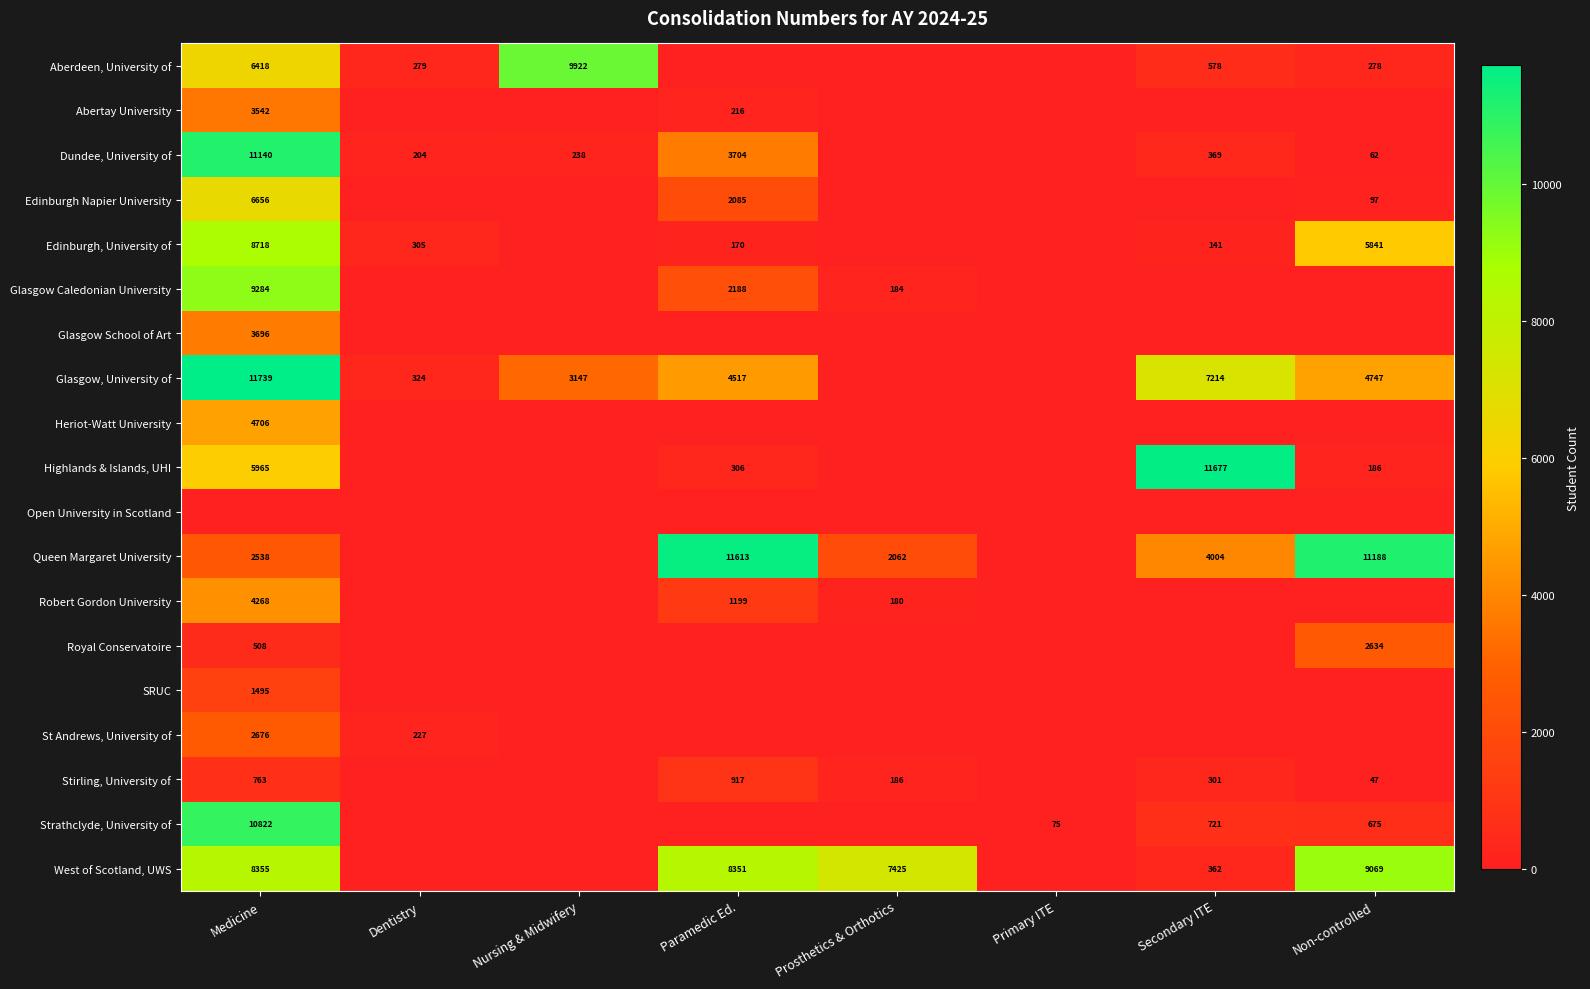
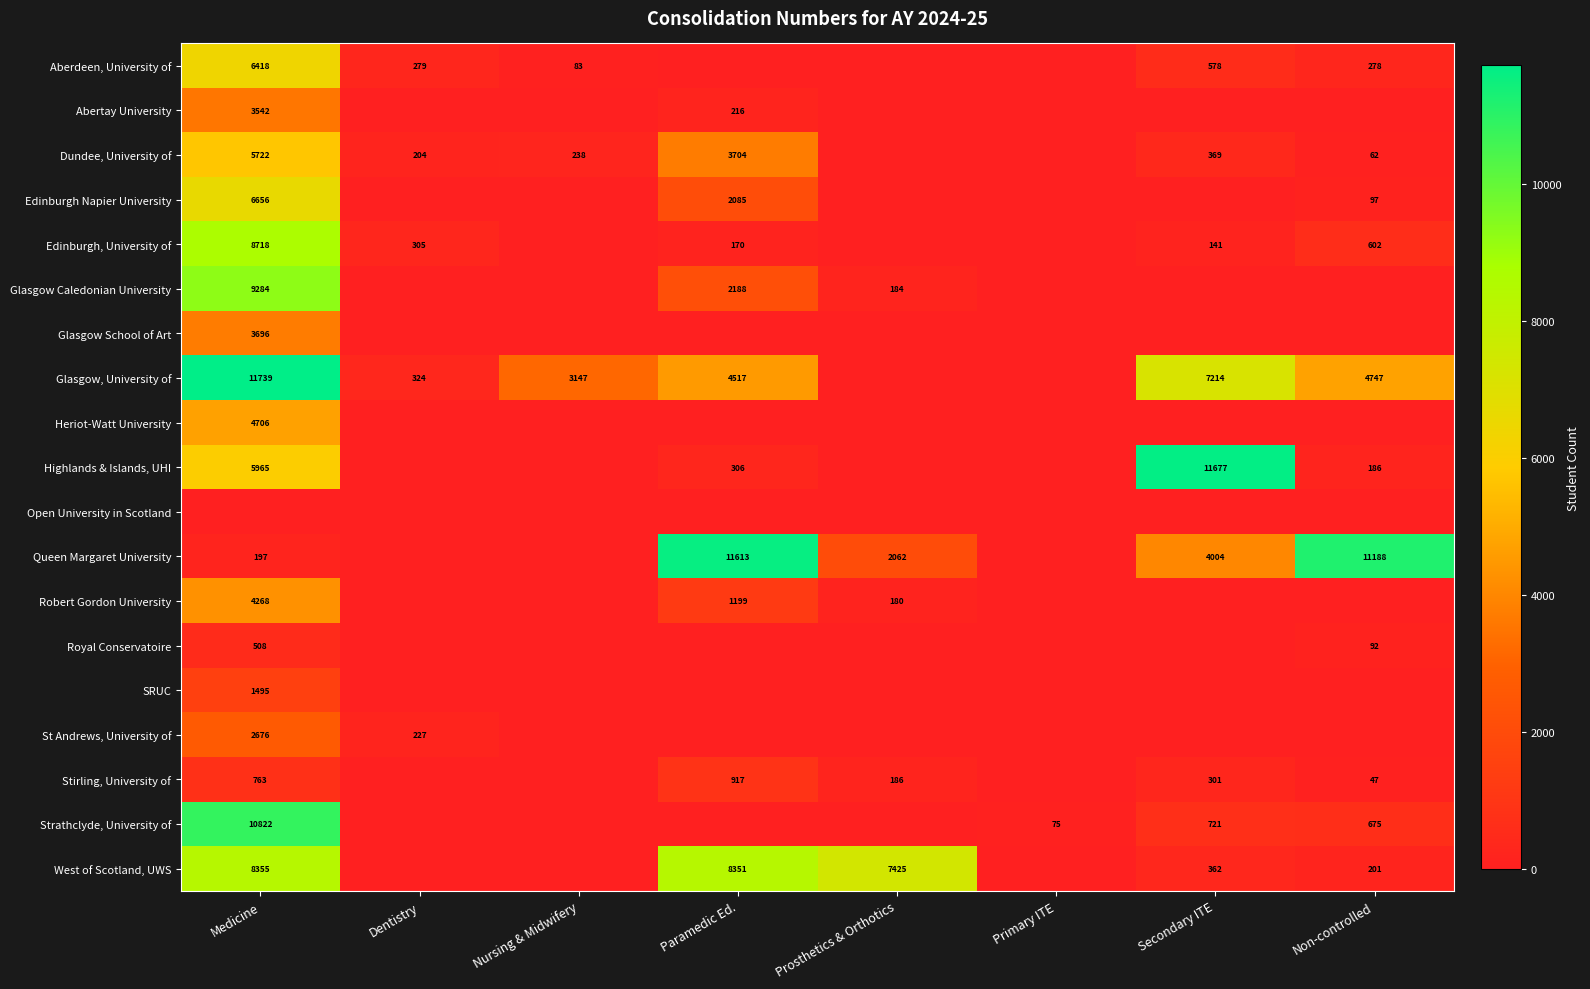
  {
    "Aberdeen, University of": {
      "Medicine": 6418,
      "Dentistry": 279,
-     "Nursing & Midwifery": 9922,
+     "Nursing & Midwifery": 83,
      "Secondary ITE": 578,
      "Non-controlled": 278
    },
    "Abertay University": {
      "Medicine": 3542,
      "Paramedic Ed.": 216
    },
    "Dundee, University of": {
-     "Medicine": 11140,
+     "Medicine": 5722,
      "Dentistry": 204,
      "Nursing & Midwifery": 238,
      "Paramedic Ed.": 3704,
      "Secondary ITE": 369,
      "Non-controlled": 62
    },
    "Edinburgh Napier University": {
      "Medicine": 6656,
      "Paramedic Ed.": 2085,
      "Non-controlled": 97
    },
    "Edinburgh, University of": {
      "Medicine": 8718,
      "Dentistry": 305,
      "Paramedic Ed.": 170,
      "Secondary ITE": 141,
-     "Non-controlled": 5841
+     "Non-controlled": 602
    },
    "Glasgow Caledonian University": {
      "Medicine": 9284,
      "Paramedic Ed.": 2188,
      "Prosthetics & Orthotics": 184
    },
    "Glasgow School of Art": {
      "Medicine": 3696
    },
    "Glasgow, University of": {
      "Medicine": 11739,
      "Dentistry": 324,
      "Nursing & Midwifery": 3147,
      "Paramedic Ed.": 4517,
      "Secondary ITE": 7214,
      "Non-controlled": 4747
    },
    "Heriot-Watt University": {
      "Medicine": 4706
    },
    "Highlands & Islands, UHI": {
      "Medicine": 5965,
      "Paramedic Ed.": 306,
      "Secondary ITE": 11677,
      "Non-controlled": 186
    },
    "Queen Margaret University": {
-     "Medicine": 2538,
+     "Medicine": 197,
      "Paramedic Ed.": 11613,
      "Prosthetics & Orthotics": 2062,
      "Secondary ITE": 4004,
      "Non-controlled": 11188
    },
    "Robert Gordon University": {
      "Medicine": 4268,
      "Paramedic Ed.": 1199,
      "Prosthetics & Orthotics": 180
    },
    "Royal Conservatoire": {
      "Medicine": 508,
-     "Non-controlled": 2634
+     "Non-controlled": 92
    },
    "SRUC": {
      "Medicine": 1495
    },
    "St Andrews, University of": {
      "Medicine": 2676,
      "Dentistry": 227
    },
    "Stirling, University of": {
      "Medicine": 763,
      "Paramedic Ed.": 917,
      "Prosthetics & Orthotics": 186,
      "Secondary ITE": 301,
      "Non-controlled": 47
    },
    "Strathclyde, University of": {
      "Medicine": 10822,
      "Primary ITE": 75,
      "Secondary ITE": 721,
      "Non-controlled": 675
    },
    "West of Scotland, UWS": {
      "Medicine": 8355,
      "Paramedic Ed.": 8351,
      "Prosthetics & Orthotics": 7425,
      "Secondary ITE": 362,
-     "Non-controlled": 9069
+     "Non-controlled": 201
    }
  }
